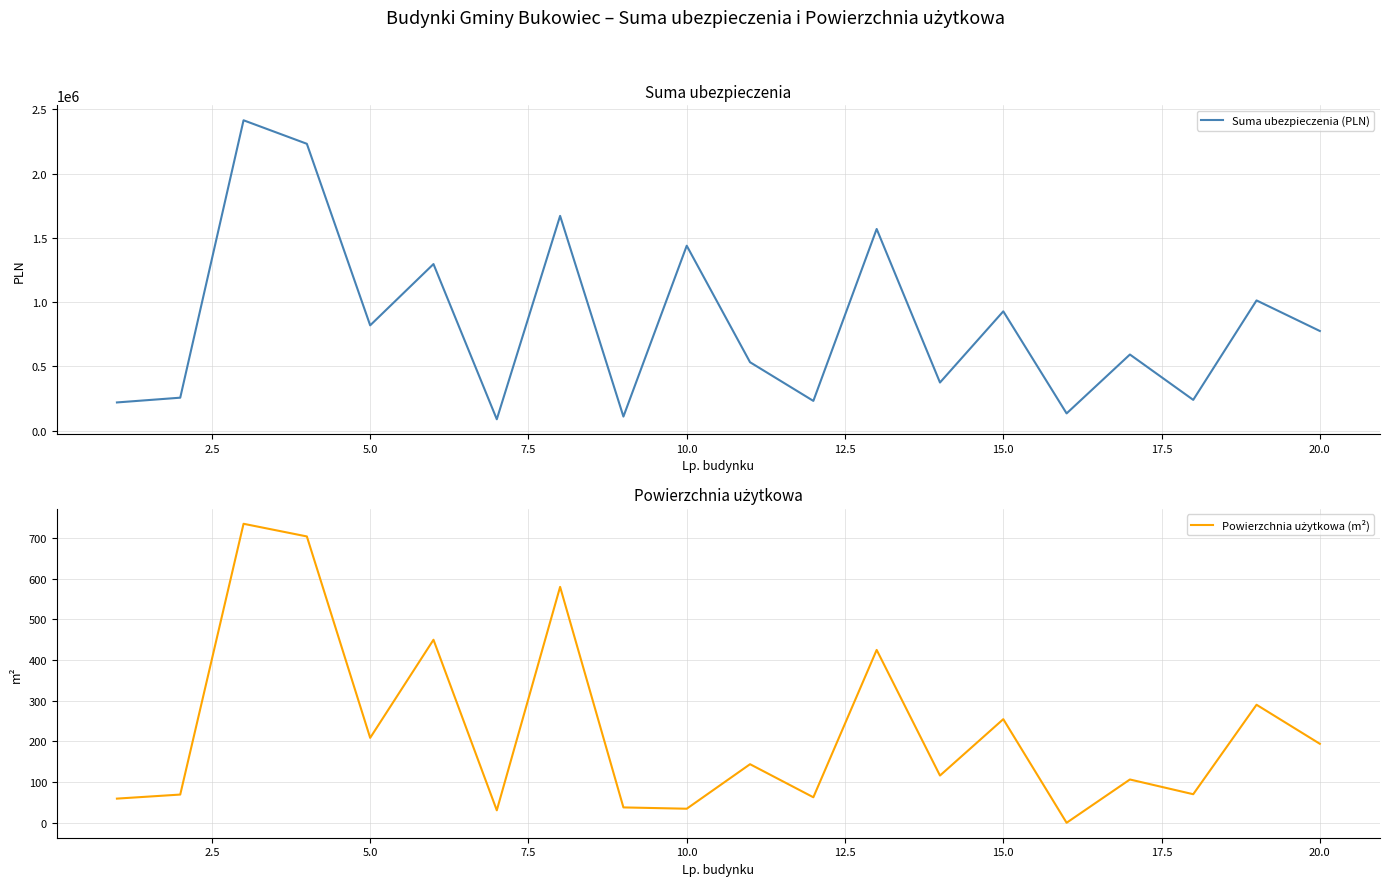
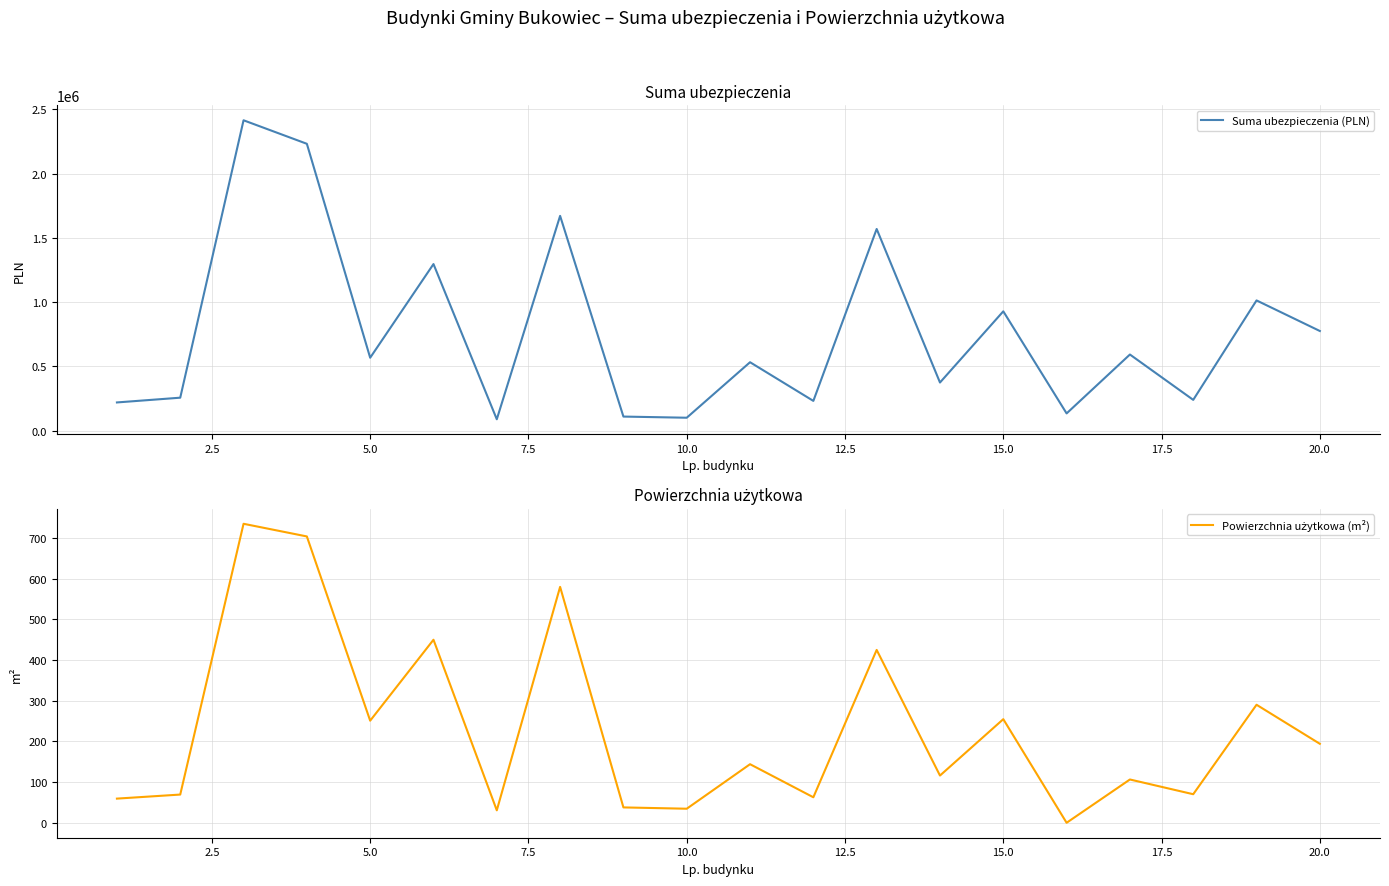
  {
    "Suma ubezpieczenia": {
-     "5.0": 820000,
-     "10.0": 1440000,
+     "5.0": 570000,
+     "10.0": 100000,
      "15.0": 930000,
      "20.0": 780000
    },
    "Powierzchnia użytkowa": {
-     "5.0": 210,
+     "5.0": 250,
      "10.0": 30,
      "15.0": 250,
      "20.0": 190
    }
  }
